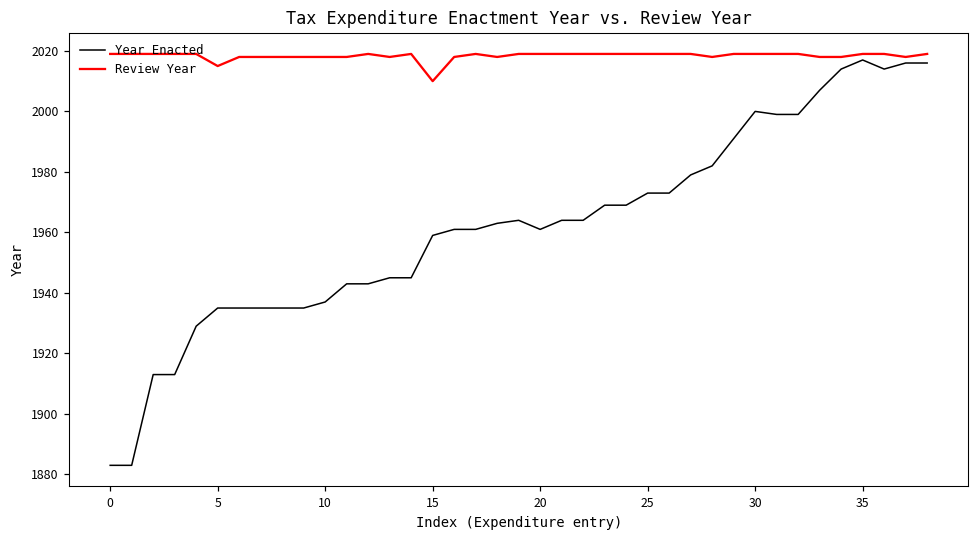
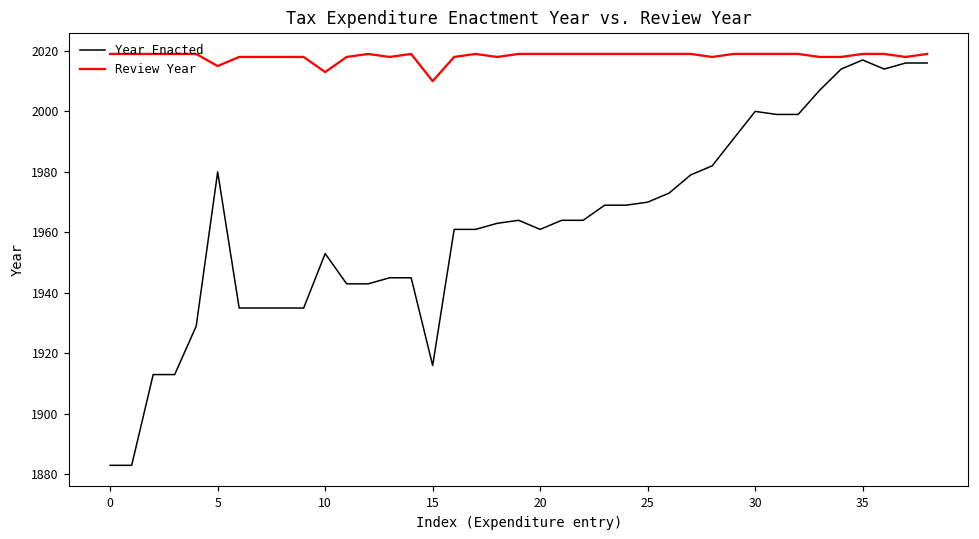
  {
    "Year Enacted": {
      "0": 1883,
-     "5": 1935,
-     "10": 1937,
-     "15": 1959,
+     "5": 1980,
+     "10": 1953,
+     "15": 1916,
      "20": 1961,
-     "25": 1973,
+     "25": 1970,
      "30": 2000,
      "35": 2017
    },
    "Review Year": {
      "0": 2019,
      "5": 2015,
-     "10": 2018,
+     "10": 2013,
      "15": 2010,
      "20": 2019,
      "25": 2019,
      "30": 2019,
      "35": 2019
    }
  }
